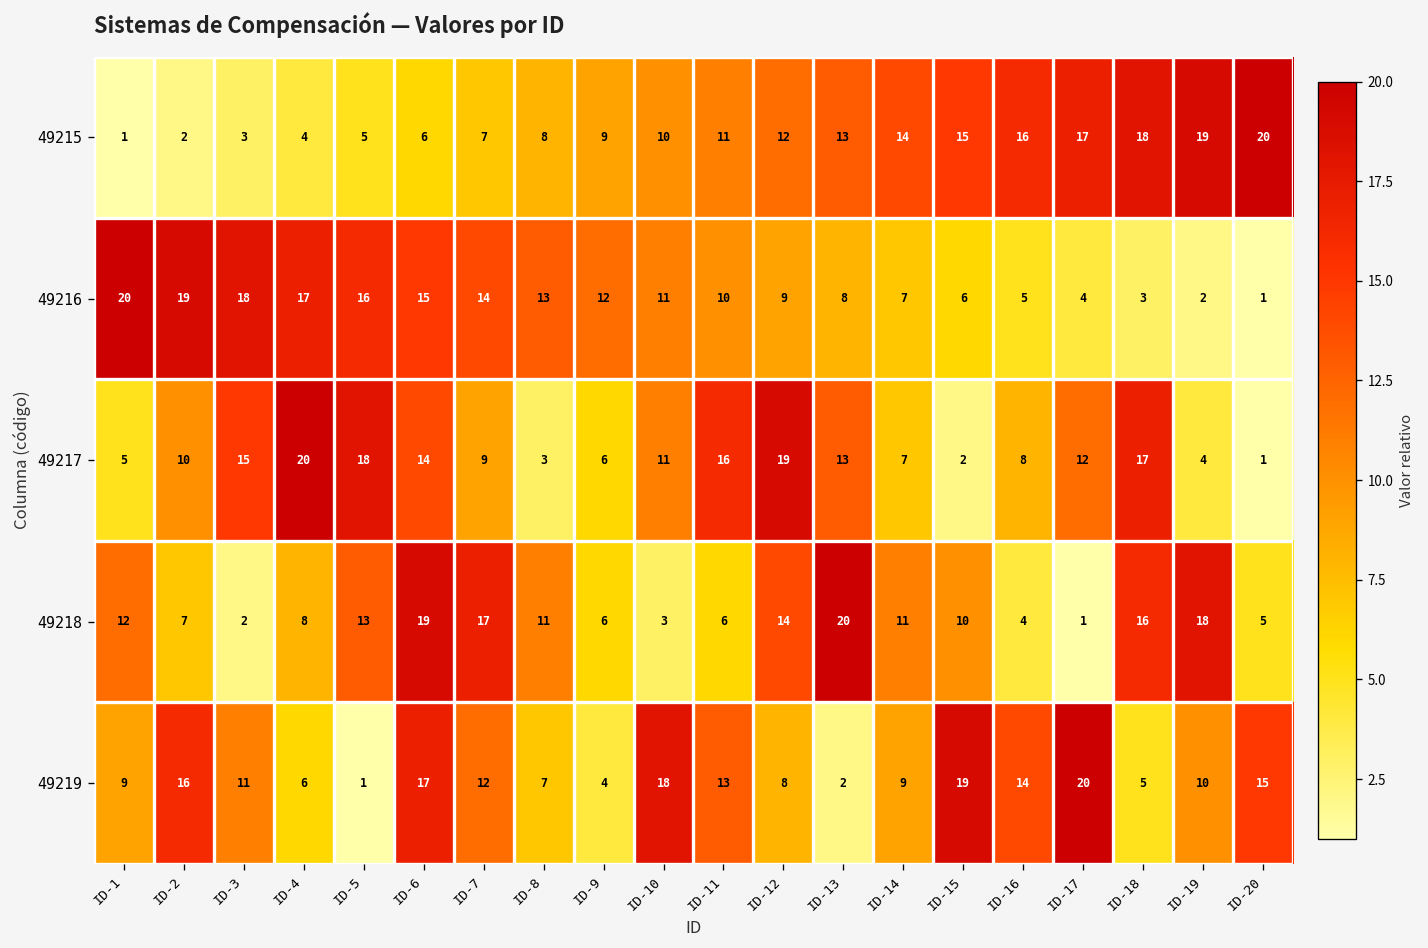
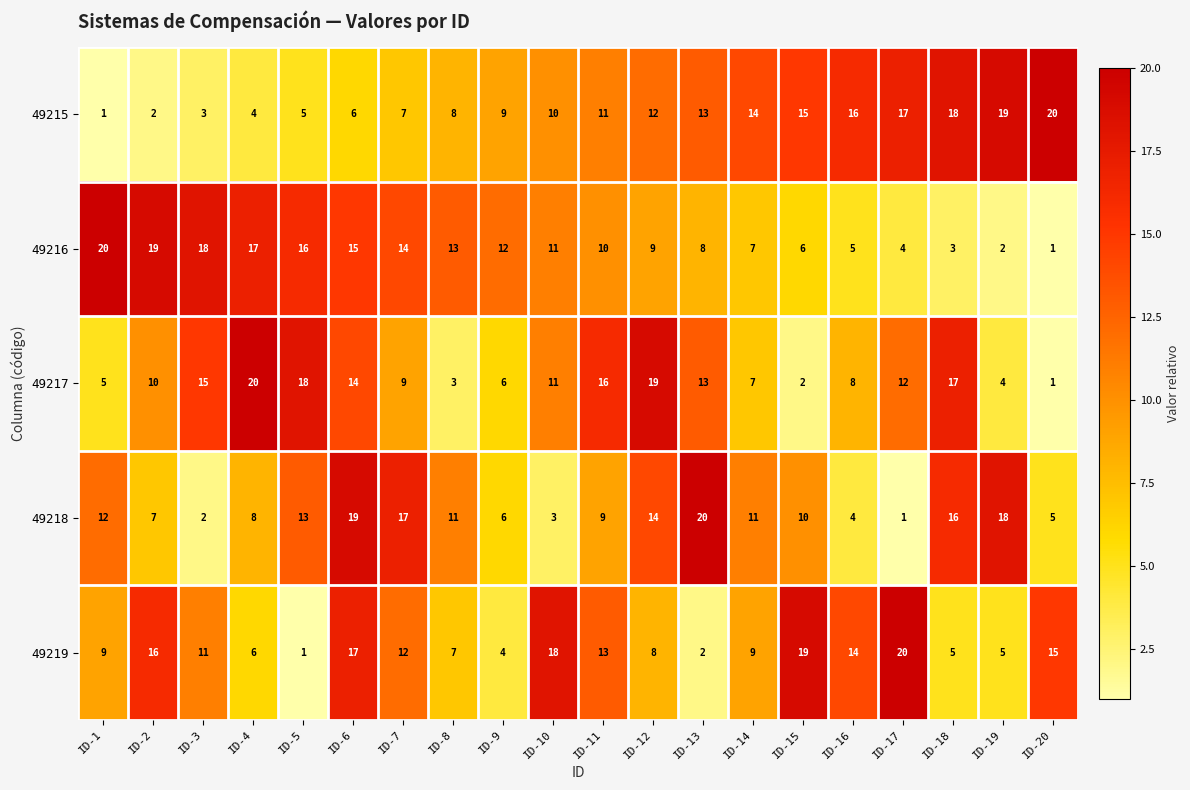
  {
    "49215": {
      "ID-1": 1,
      "ID-2": 2,
      "ID-3": 3,
      "ID-4": 4,
      "ID-5": 5,
      "ID-6": 6,
      "ID-7": 7,
      "ID-8": 8,
      "ID-9": 9,
      "ID-10": 10,
      "ID-11": 11,
      "ID-12": 12,
      "ID-13": 13,
      "ID-14": 14,
      "ID-15": 15,
      "ID-16": 16,
      "ID-17": 17,
      "ID-18": 18,
      "ID-19": 19,
      "ID-20": 20
    },
    "49216": {
      "ID-1": 20,
      "ID-2": 19,
      "ID-3": 18,
      "ID-4": 17,
      "ID-5": 16,
      "ID-6": 15,
      "ID-7": 14,
      "ID-8": 13,
      "ID-9": 12,
      "ID-10": 11,
      "ID-11": 10,
      "ID-12": 9,
      "ID-13": 8,
      "ID-14": 7,
      "ID-15": 6,
      "ID-16": 5,
      "ID-17": 4,
      "ID-18": 3,
      "ID-19": 2,
      "ID-20": 1
    },
    "49217": {
      "ID-1": 5,
      "ID-2": 10,
      "ID-3": 15,
      "ID-4": 20,
      "ID-5": 18,
      "ID-6": 14,
      "ID-7": 9,
      "ID-8": 3,
      "ID-9": 6,
      "ID-10": 11,
      "ID-11": 16,
      "ID-12": 19,
      "ID-13": 13,
      "ID-14": 7,
      "ID-15": 2,
      "ID-16": 8,
      "ID-17": 12,
      "ID-18": 17,
      "ID-19": 4,
      "ID-20": 1
    },
    "49218": {
      "ID-1": 12,
      "ID-2": 7,
      "ID-3": 2,
      "ID-4": 8,
      "ID-5": 13,
      "ID-6": 19,
      "ID-7": 17,
      "ID-8": 11,
      "ID-9": 6,
      "ID-10": 3,
-     "ID-11": 6,
+     "ID-11": 9,
      "ID-12": 14,
      "ID-13": 20,
      "ID-14": 11,
      "ID-15": 10,
      "ID-16": 4,
      "ID-17": 1,
      "ID-18": 16,
      "ID-19": 18,
      "ID-20": 5
    },
    "49219": {
      "ID-1": 9,
      "ID-2": 16,
      "ID-3": 11,
      "ID-4": 6,
      "ID-5": 1,
      "ID-6": 17,
      "ID-7": 12,
      "ID-8": 7,
      "ID-9": 4,
      "ID-10": 18,
      "ID-11": 13,
      "ID-12": 8,
      "ID-13": 2,
      "ID-14": 9,
      "ID-15": 19,
      "ID-16": 14,
      "ID-17": 20,
      "ID-18": 5,
-     "ID-19": 10,
+     "ID-19": 5,
      "ID-20": 15
    }
  }
